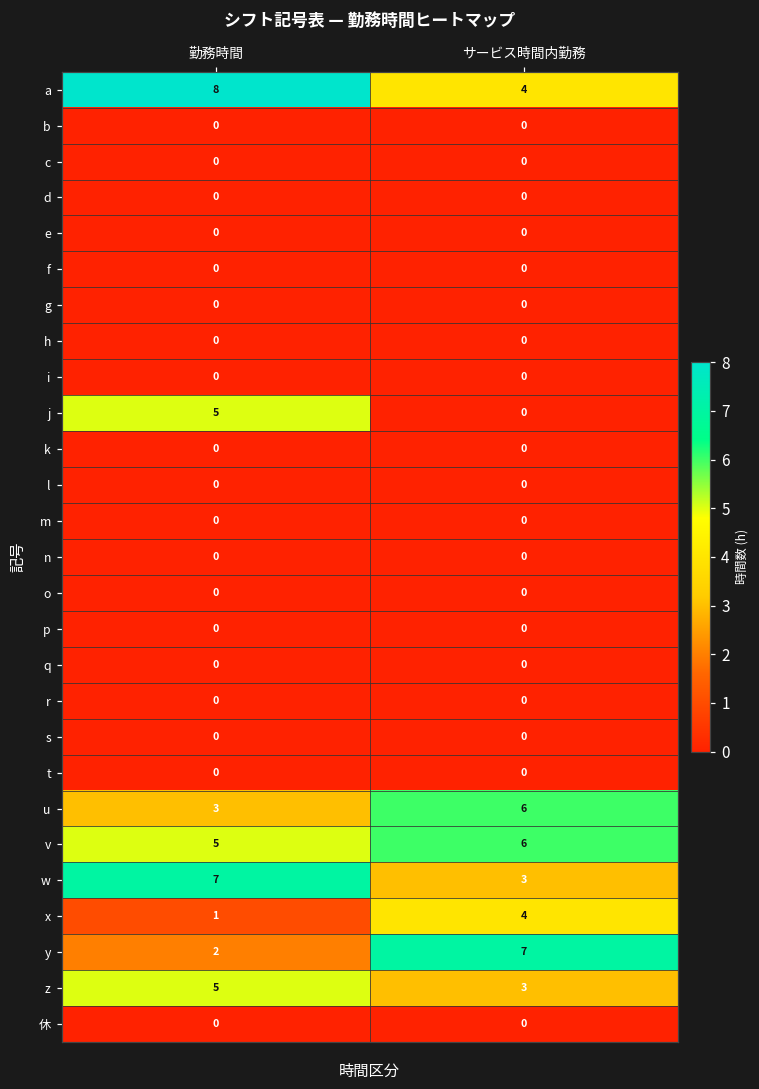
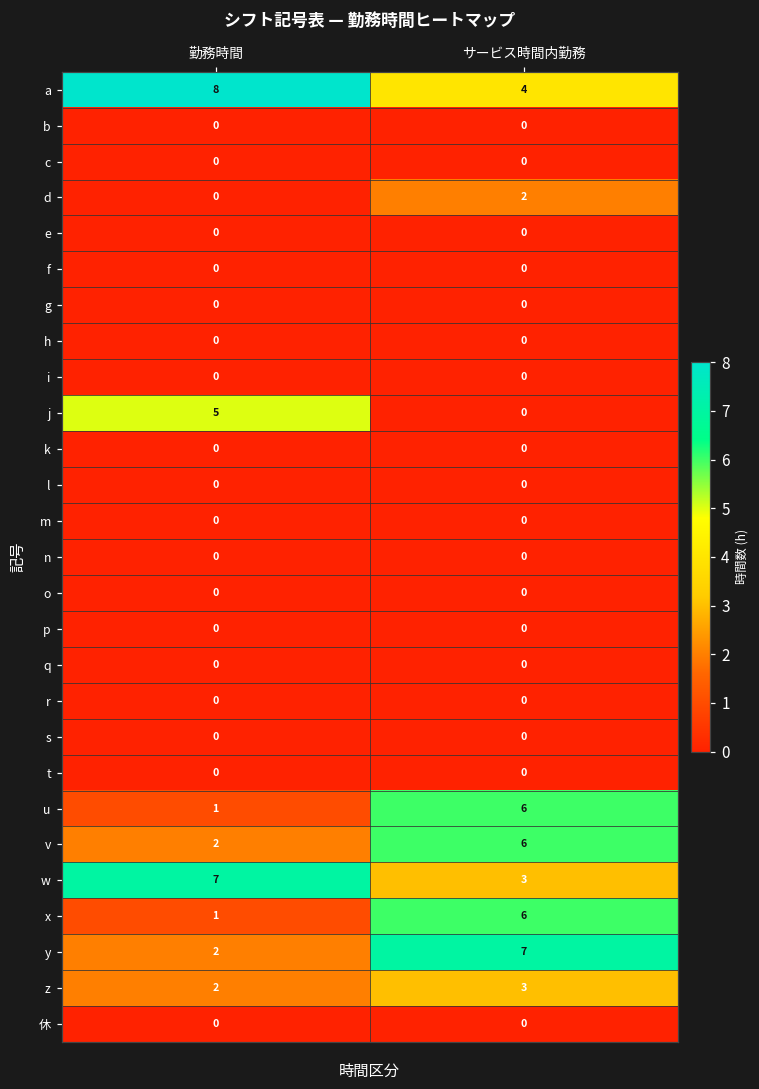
  {
    "a": {
      "勤務時間": 8,
      "サービス時間内勤務": 4
    },
    "b": {
      "勤務時間": 0,
      "サービス時間内勤務": 0
    },
    "c": {
      "勤務時間": 0,
      "サービス時間内勤務": 0
    },
    "d": {
      "勤務時間": 0,
-     "サービス時間内勤務": 0
+     "サービス時間内勤務": 2
    },
    "e": {
      "勤務時間": 0,
      "サービス時間内勤務": 0
    },
    "f": {
      "勤務時間": 0,
      "サービス時間内勤務": 0
    },
    "g": {
      "勤務時間": 0,
      "サービス時間内勤務": 0
    },
    "h": {
      "勤務時間": 0,
      "サービス時間内勤務": 0
    },
    "i": {
      "勤務時間": 0,
      "サービス時間内勤務": 0
    },
    "j": {
      "勤務時間": 5,
      "サービス時間内勤務": 0
    },
    "k": {
      "勤務時間": 0,
      "サービス時間内勤務": 0
    },
    "l": {
      "勤務時間": 0,
      "サービス時間内勤務": 0
    },
    "m": {
      "勤務時間": 0,
      "サービス時間内勤務": 0
    },
    "n": {
      "勤務時間": 0,
      "サービス時間内勤務": 0
    },
    "o": {
      "勤務時間": 0,
      "サービス時間内勤務": 0
    },
    "p": {
      "勤務時間": 0,
      "サービス時間内勤務": 0
    },
    "q": {
      "勤務時間": 0,
      "サービス時間内勤務": 0
    },
    "r": {
      "勤務時間": 0,
      "サービス時間内勤務": 0
    },
    "s": {
      "勤務時間": 0,
      "サービス時間内勤務": 0
    },
    "t": {
      "勤務時間": 0,
      "サービス時間内勤務": 0
    },
    "u": {
-     "勤務時間": 3,
+     "勤務時間": 1,
      "サービス時間内勤務": 6
    },
    "v": {
-     "勤務時間": 5,
+     "勤務時間": 2,
      "サービス時間内勤務": 6
    },
    "w": {
      "勤務時間": 7,
      "サービス時間内勤務": 3
    },
    "x": {
      "勤務時間": 1,
-     "サービス時間内勤務": 4
+     "サービス時間内勤務": 6
    },
    "y": {
      "勤務時間": 2,
      "サービス時間内勤務": 7
    },
    "z": {
-     "勤務時間": 5,
+     "勤務時間": 2,
      "サービス時間内勤務": 3
    },
    "休": {
      "勤務時間": 0,
      "サービス時間内勤務": 0
    }
  }
